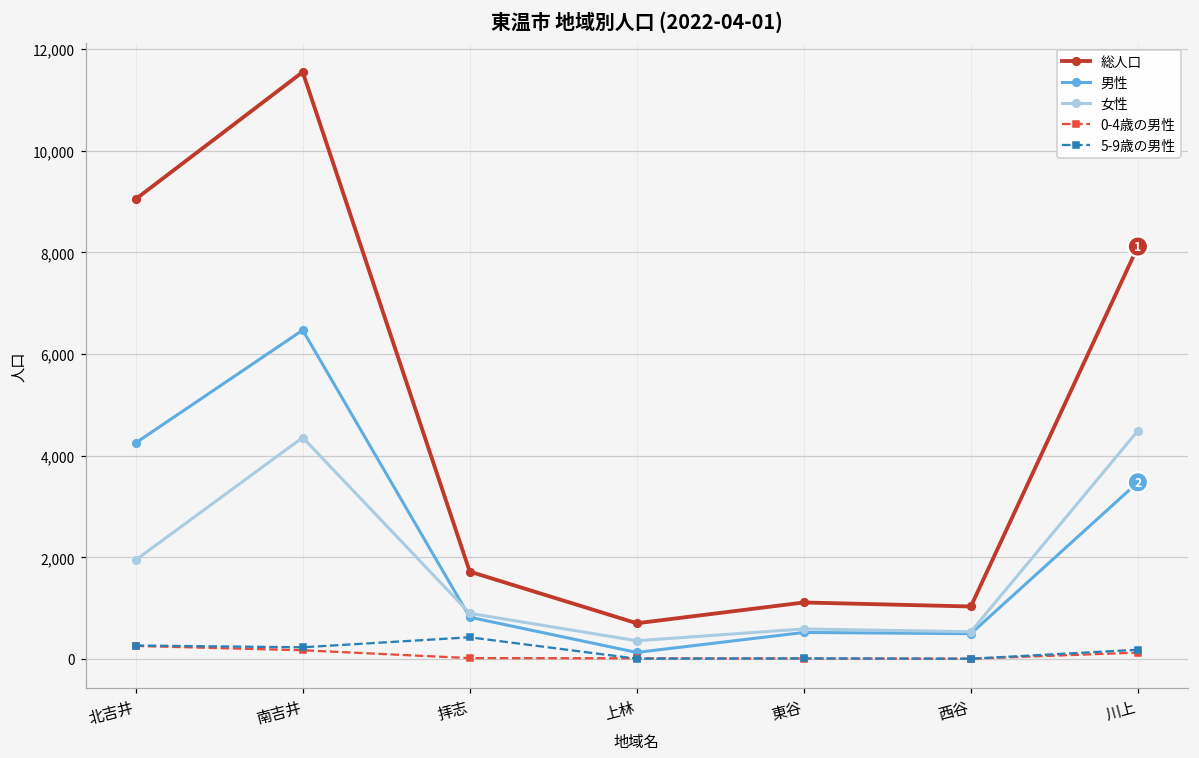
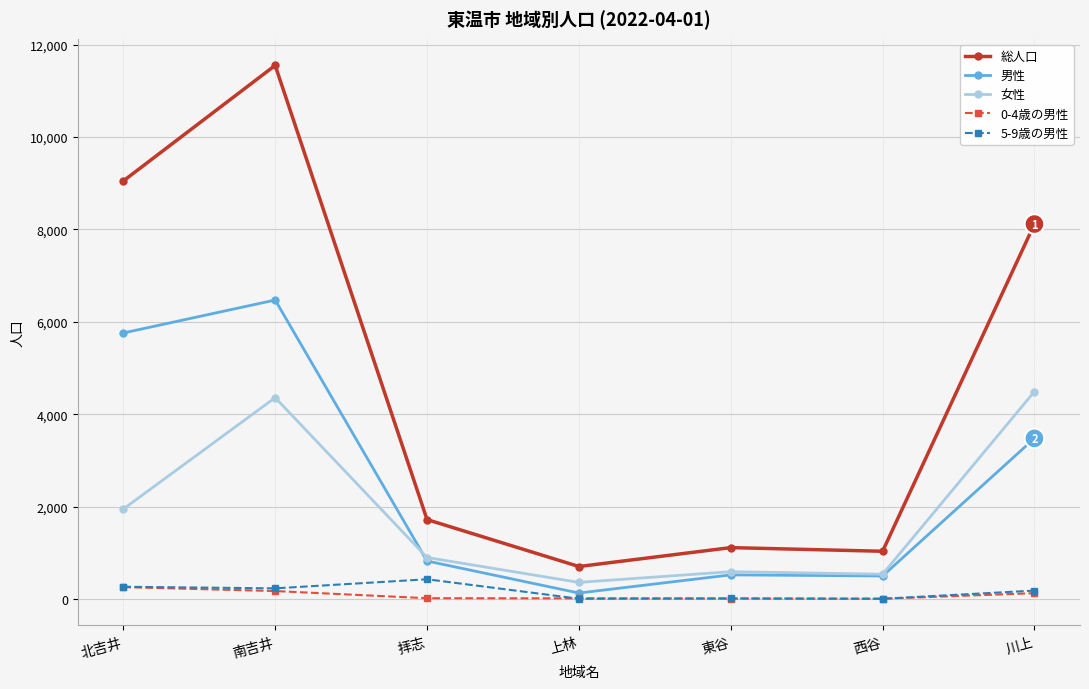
  {
    "男性": {
-     "北吉井": "4,300",
+     "北吉井": "5,800",
      "南吉井": "6,500",
      "拝志": "800",
      "上林": "100",
      "東谷": "500"
    },
    "女性": {
      "北吉井": "1,900",
      "南吉井": "4,400",
      "拝志": "900",
      "上林": "400",
      "東谷": "600",
      "川上": "4,500"
    },
    "5-9歳の男性": {
      "南吉井": "200",
      "拝志": "400",
      "川上": "200"
    }
  }
